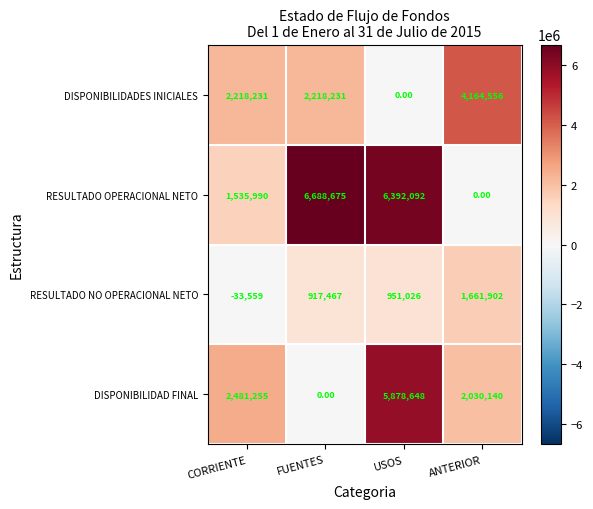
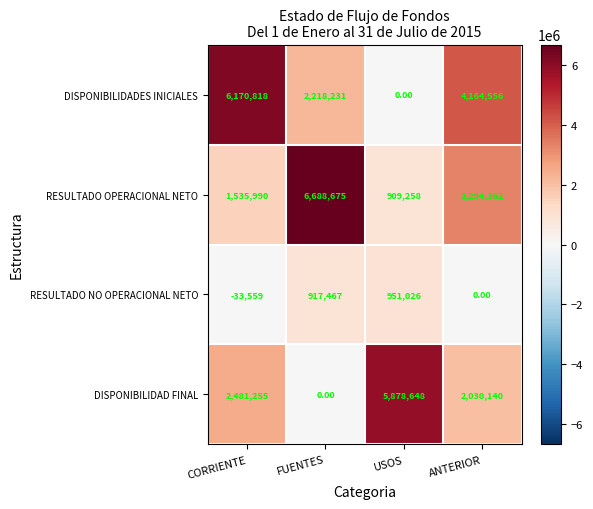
  {
    "DISPONIBILIDADES INICIALES": {
-     "CORRIENTE": "2,218,231",
+     "CORRIENTE": "6,170,818",
      "FUENTES": "2,218,231",
      "USOS": "0.00",
      "ANTERIOR": "4,164,556"
    },
    "RESULTADO OPERACIONAL NETO": {
      "CORRIENTE": "1,535,990",
      "FUENTES": "6,688,675",
-     "USOS": "6,392,092",
-     "ANTERIOR": "0.00"
+     "USOS": "909,258",
+     "ANTERIOR": "3,294,362"
    },
    "RESULTADO NO OPERACIONAL NETO": {
      "CORRIENTE": "-33,559",
      "FUENTES": "917,467",
      "USOS": "951,026",
-     "ANTERIOR": "1,661,902"
+     "ANTERIOR": "0.00"
    },
    "DISPONIBILIDAD FINAL": {
      "CORRIENTE": "2,481,255",
      "FUENTES": "0.00",
      "USOS": "5,878,648",
      "ANTERIOR": "2,030,140"
    }
  }
